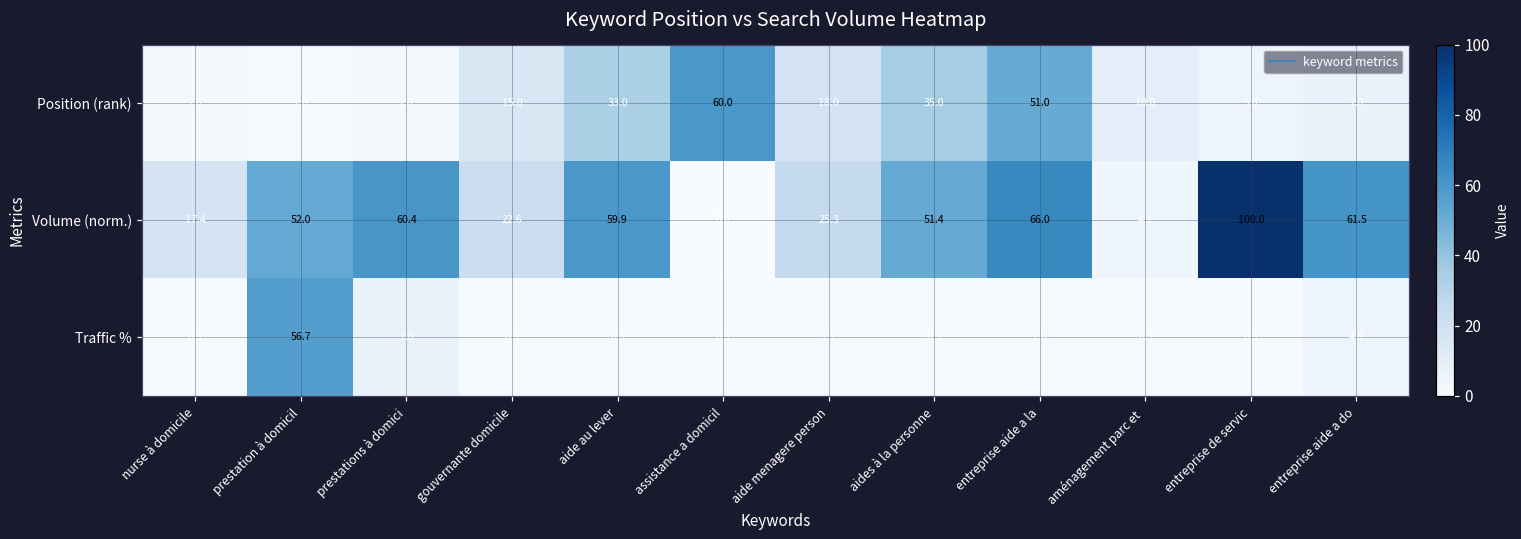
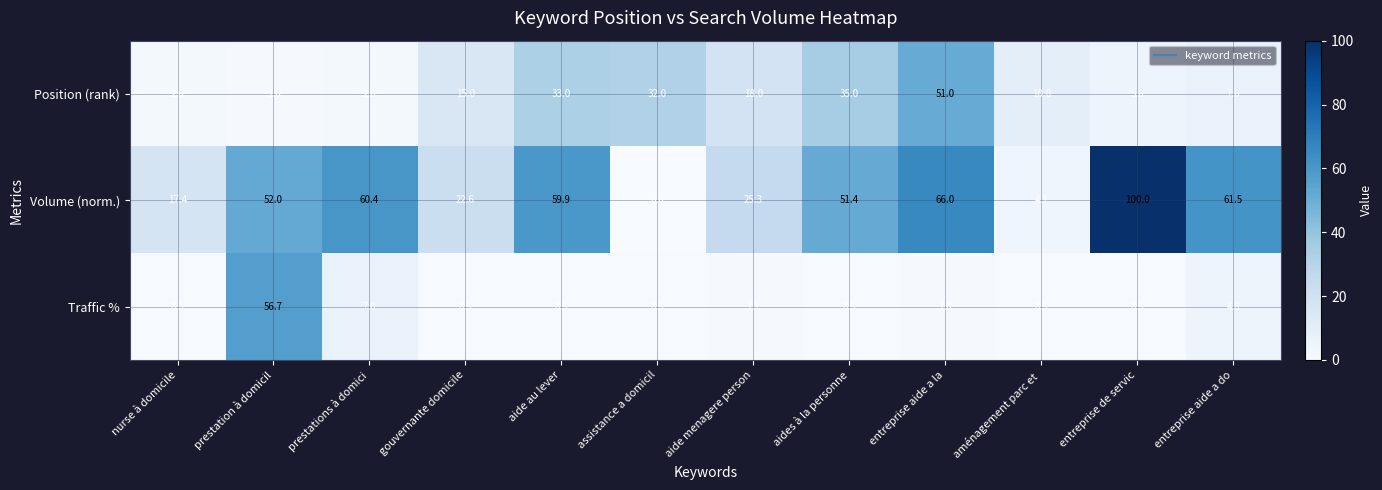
  {
    "Position (rank)": {
      "aide au lever": 33.0,
-     "assistance a domicil": 60.0,
+     "assistance a domicil": 32.0,
      "aides à la personne": 35.0,
      "entreprise aide a la": 51.0
    },
    "Volume (norm.)": {
      "prestation à domicil": 52.0,
      "prestations à domici": 60.4,
      "gouvernante domicile": 22.6,
      "aide au lever": 59.9,
      "aide menagere person": 25.3,
      "aides à la personne": 51.4,
      "entreprise aide a la": 66.0,
      "entreprise de servic": 100.0,
      "entreprise aide a do": 61.5
    },
    "Traffic %": {
      "prestation à domicil": 56.7
    }
  }
